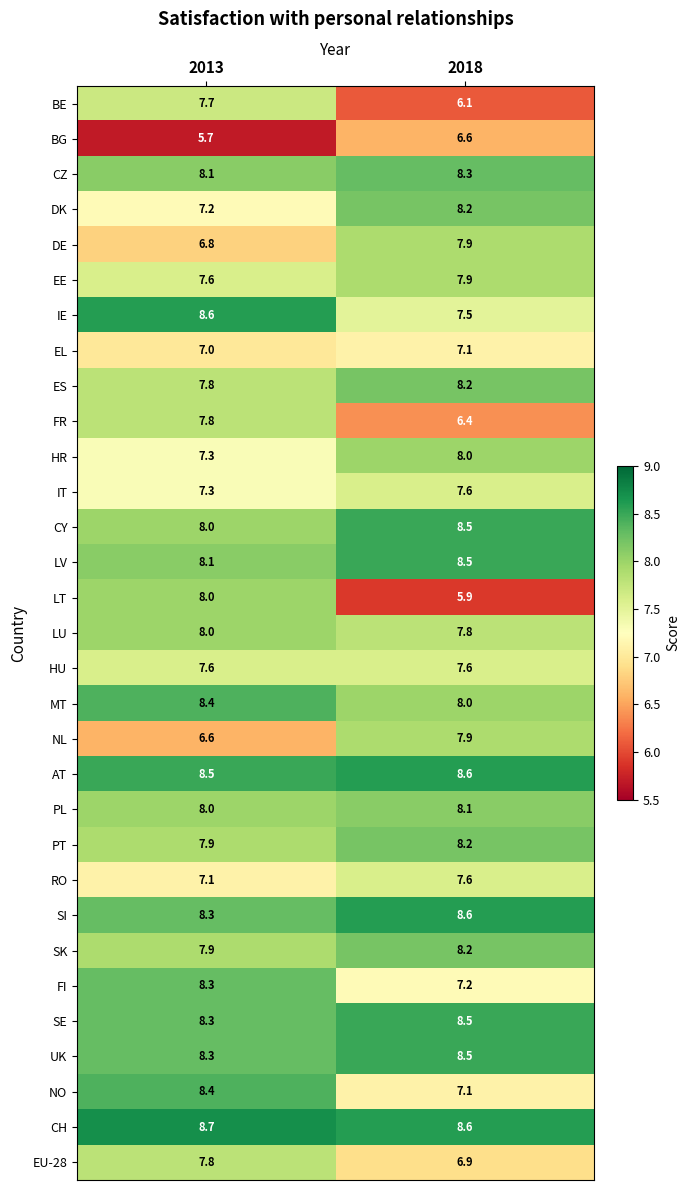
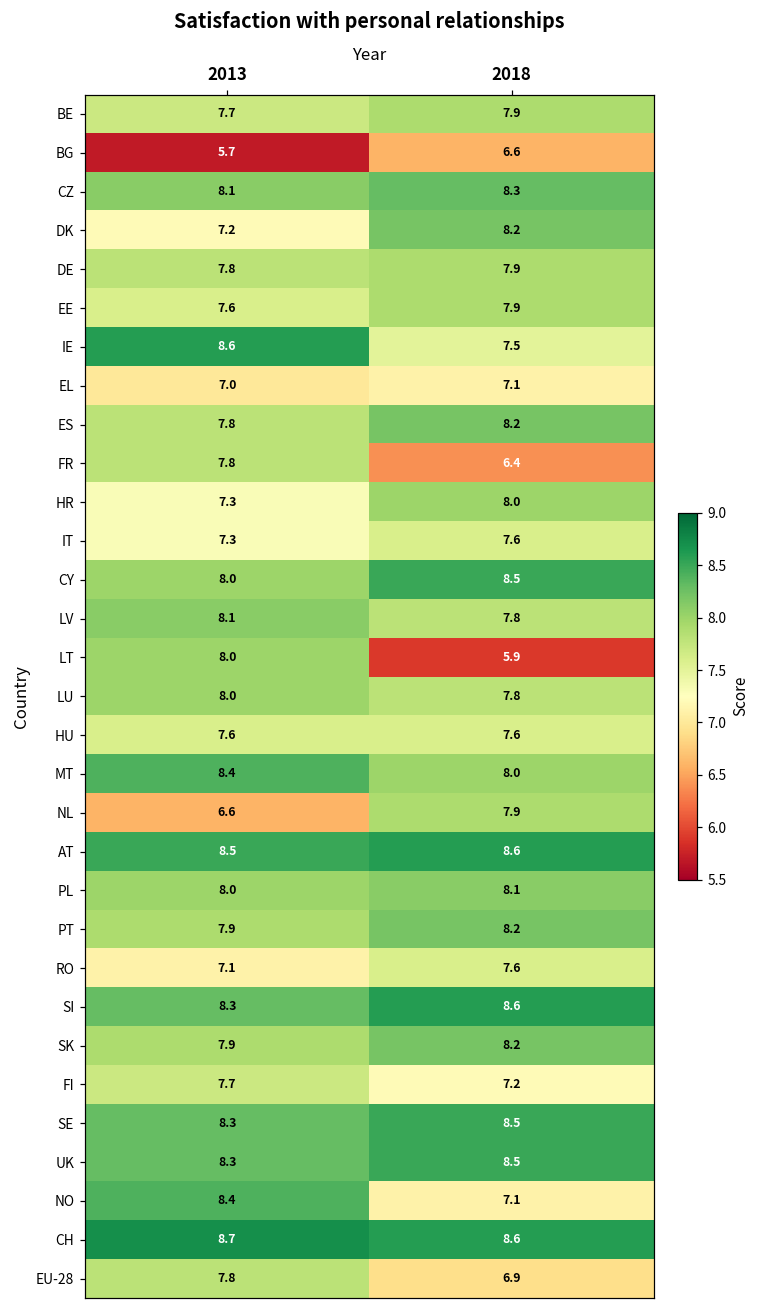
  {
    "BE": {
      "2013": 7.7,
-     "2018": 6.1
+     "2018": 7.9
    },
    "BG": {
      "2013": 5.7,
      "2018": 6.6
    },
    "CZ": {
      "2013": 8.1,
      "2018": 8.3
    },
    "DK": {
      "2013": 7.2,
      "2018": 8.2
    },
    "DE": {
-     "2013": 6.8,
+     "2013": 7.8,
      "2018": 7.9
    },
    "EE": {
      "2013": 7.6,
      "2018": 7.9
    },
    "IE": {
      "2013": 8.6,
      "2018": 7.5
    },
    "EL": {
      "2013": 7.0,
      "2018": 7.1
    },
    "ES": {
      "2013": 7.8,
      "2018": 8.2
    },
    "FR": {
      "2013": 7.8,
      "2018": 6.4
    },
    "HR": {
      "2013": 7.3,
      "2018": 8.0
    },
    "IT": {
      "2013": 7.3,
      "2018": 7.6
    },
    "CY": {
      "2013": 8.0,
      "2018": 8.5
    },
    "LV": {
      "2013": 8.1,
-     "2018": 8.5
+     "2018": 7.8
    },
    "LT": {
      "2013": 8.0,
      "2018": 5.9
    },
    "LU": {
      "2013": 8.0,
      "2018": 7.8
    },
    "HU": {
      "2013": 7.6,
      "2018": 7.6
    },
    "MT": {
      "2013": 8.4,
      "2018": 8.0
    },
    "NL": {
      "2013": 6.6,
      "2018": 7.9
    },
    "AT": {
      "2013": 8.5,
      "2018": 8.6
    },
    "PL": {
      "2013": 8.0,
      "2018": 8.1
    },
    "PT": {
      "2013": 7.9,
      "2018": 8.2
    },
    "RO": {
      "2013": 7.1,
      "2018": 7.6
    },
    "SI": {
      "2013": 8.3,
      "2018": 8.6
    },
    "SK": {
      "2013": 7.9,
      "2018": 8.2
    },
    "FI": {
-     "2013": 8.3,
+     "2013": 7.7,
      "2018": 7.2
    },
    "SE": {
      "2013": 8.3,
      "2018": 8.5
    },
    "UK": {
      "2013": 8.3,
      "2018": 8.5
    },
    "NO": {
      "2013": 8.4,
      "2018": 7.1
    },
    "CH": {
      "2013": 8.7,
      "2018": 8.6
    },
    "EU-28": {
      "2013": 7.8,
      "2018": 6.9
    }
  }
